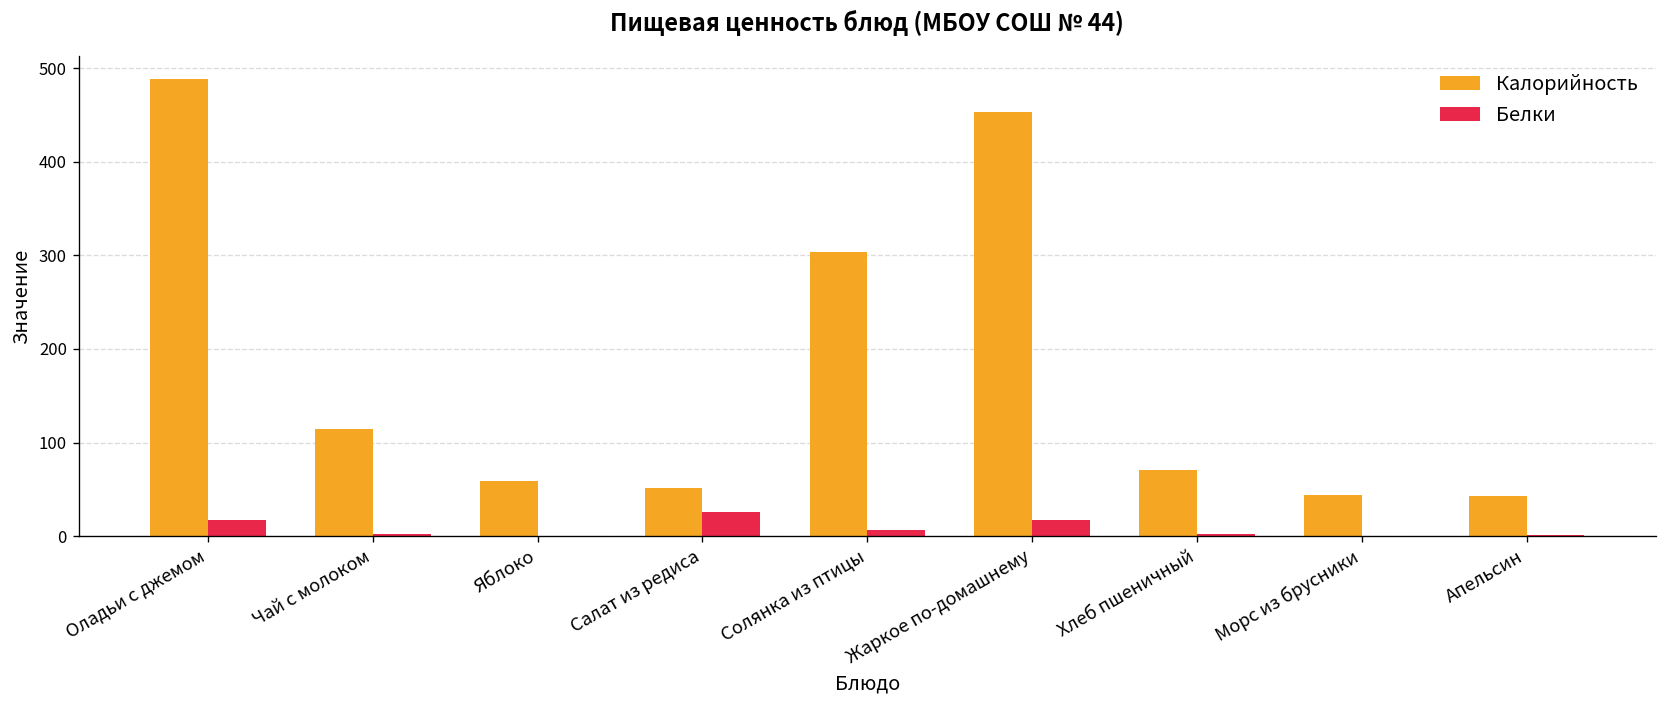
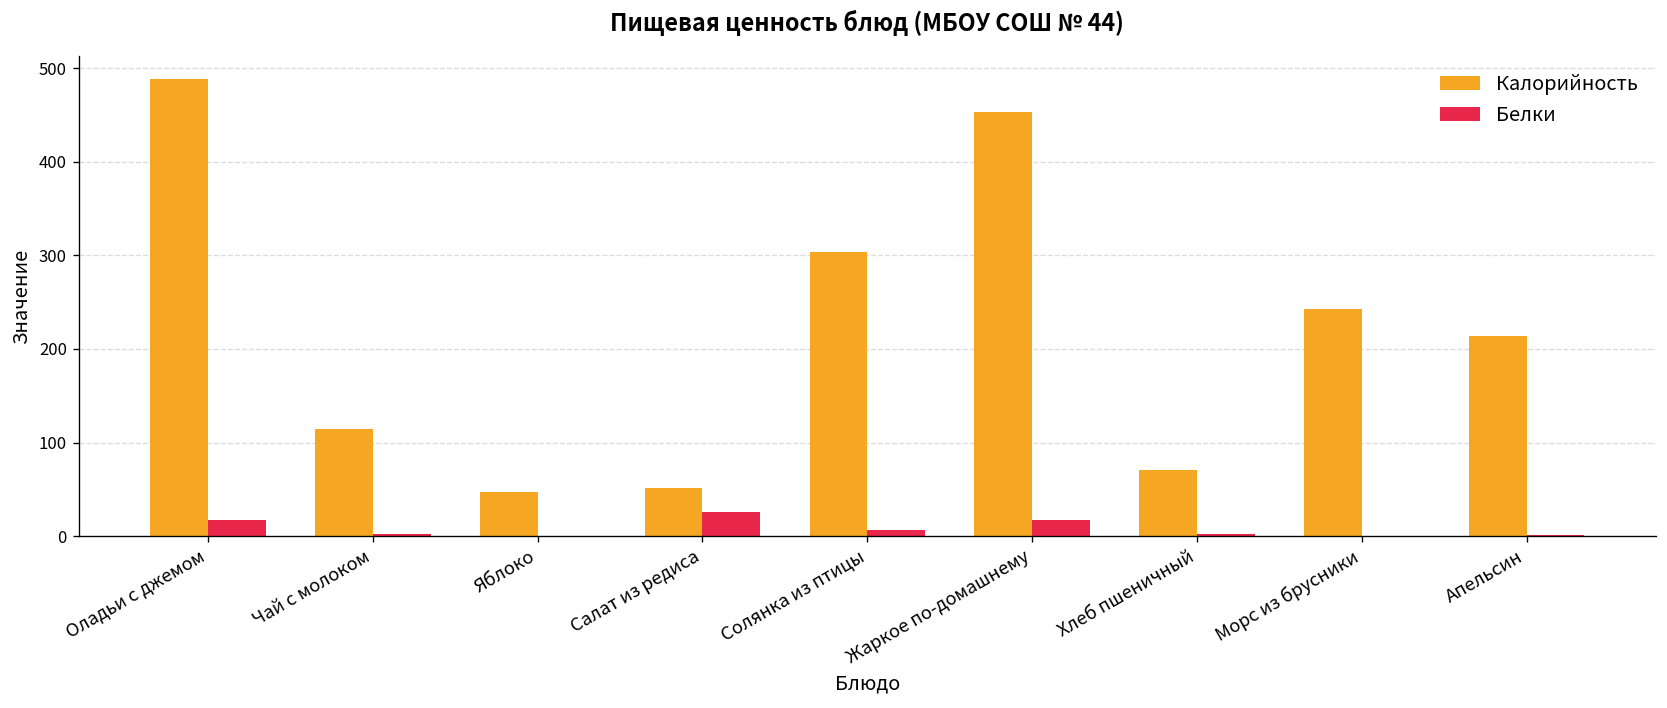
  {
    "Калорийность": {
      "Оладьи с джемом": 490,
      "Чай с молоком": 110,
-     "Яблоко": 60,
+     "Яблоко": 50,
      "Салат из редиса": 50,
      "Солянка из птицы": 300,
      "Жаркое по-домашнему": 450,
      "Хлеб пшеничный": 70,
-     "Морс из брусники": 40,
-     "Апельсин": 40
+     "Морс из брусники": 240,
+     "Апельсин": 210
    },
    "Белки": {
      "Оладьи с джемом": 20,
      "Салат из редиса": 30,
      "Солянка из птицы": 10,
      "Жаркое по-домашнему": 20
    }
  }
